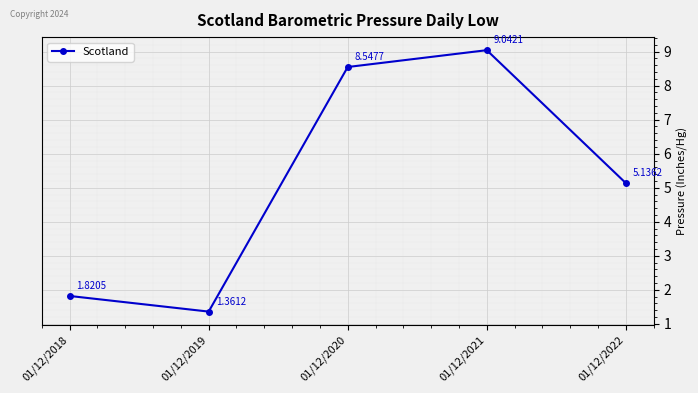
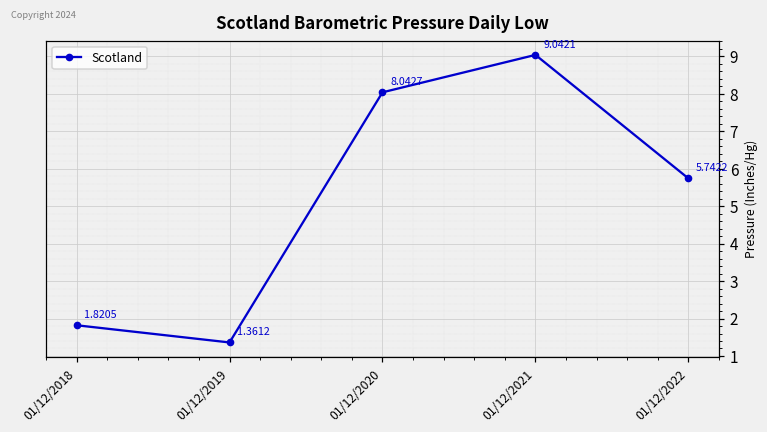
  {
    "01/12/2018": 1.8205,
    "01/12/2019": 1.3612,
-   "01/12/2020": 8.5477,
+   "01/12/2020": 8.0427,
    "01/12/2021": 9.0421,
-   "01/12/2022": 5.1362
+   "01/12/2022": 5.7422
  }
